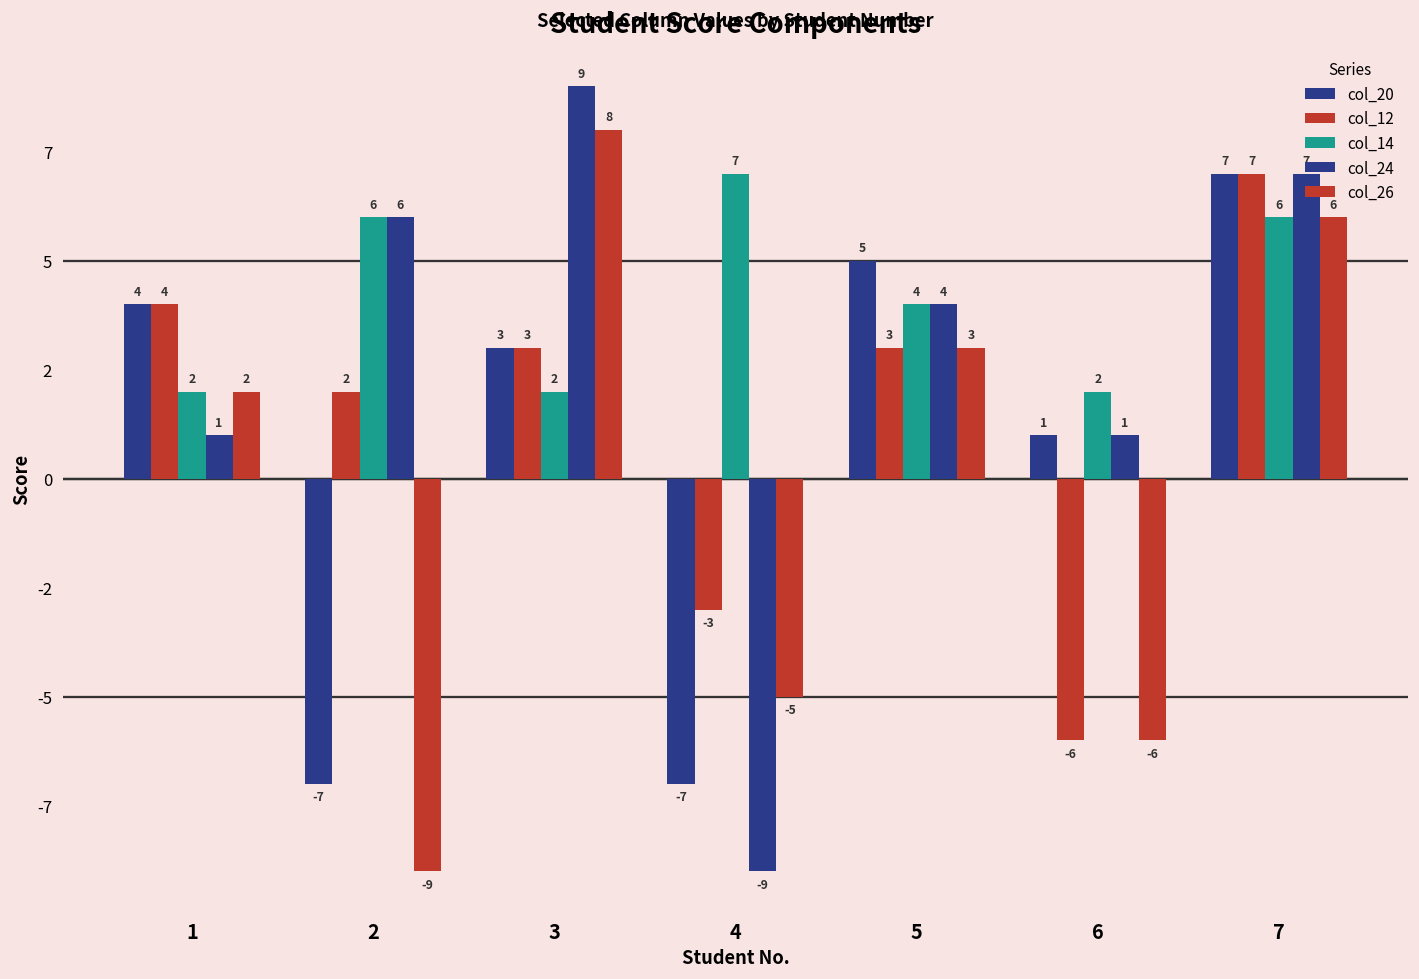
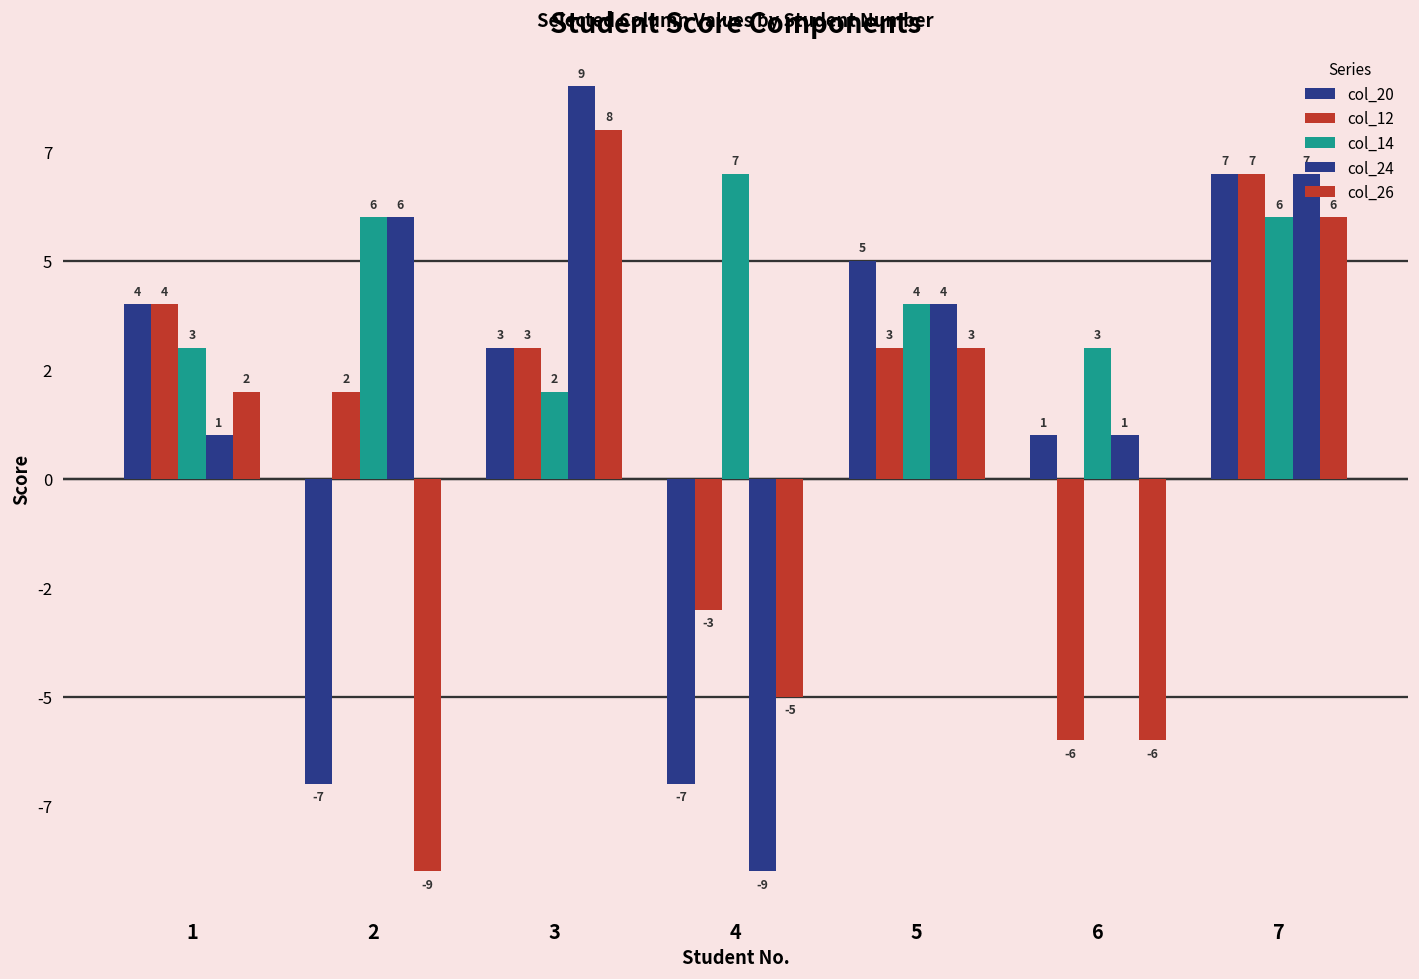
  {
    "col_14": {
-     "1": 2,
+     "1": 3,
      "2": 6,
      "3": 2,
      "4": 7,
      "5": 4,
-     "6": 2,
+     "6": 3,
      "7": 6
    }
  }
